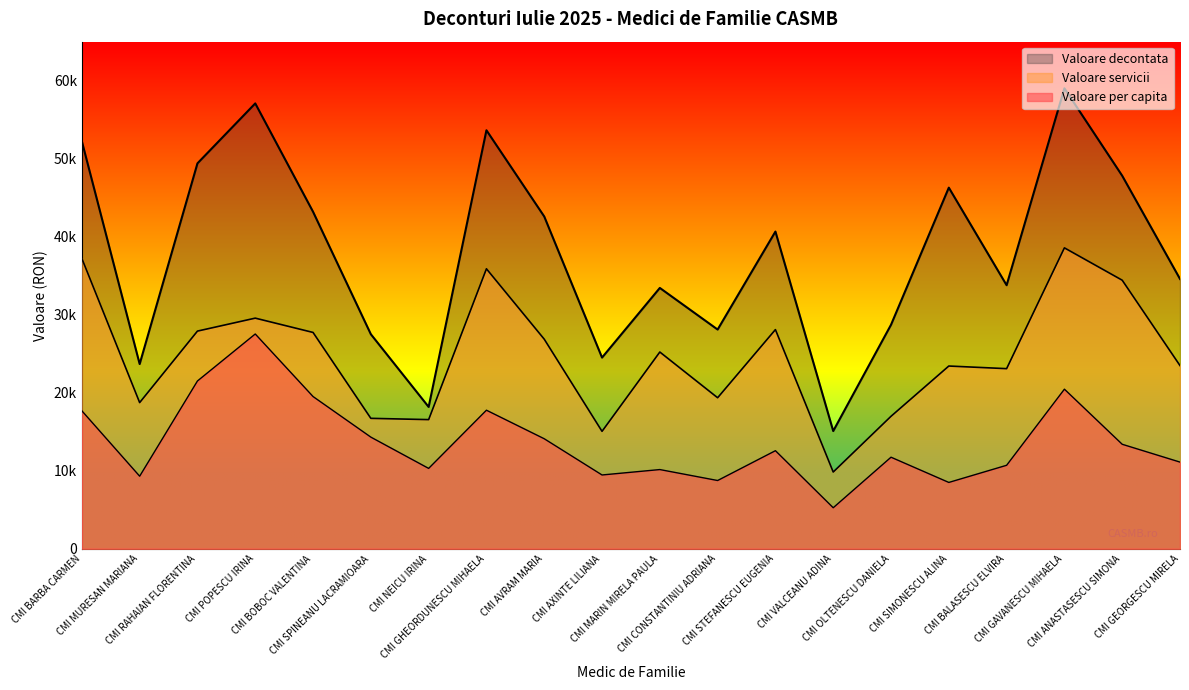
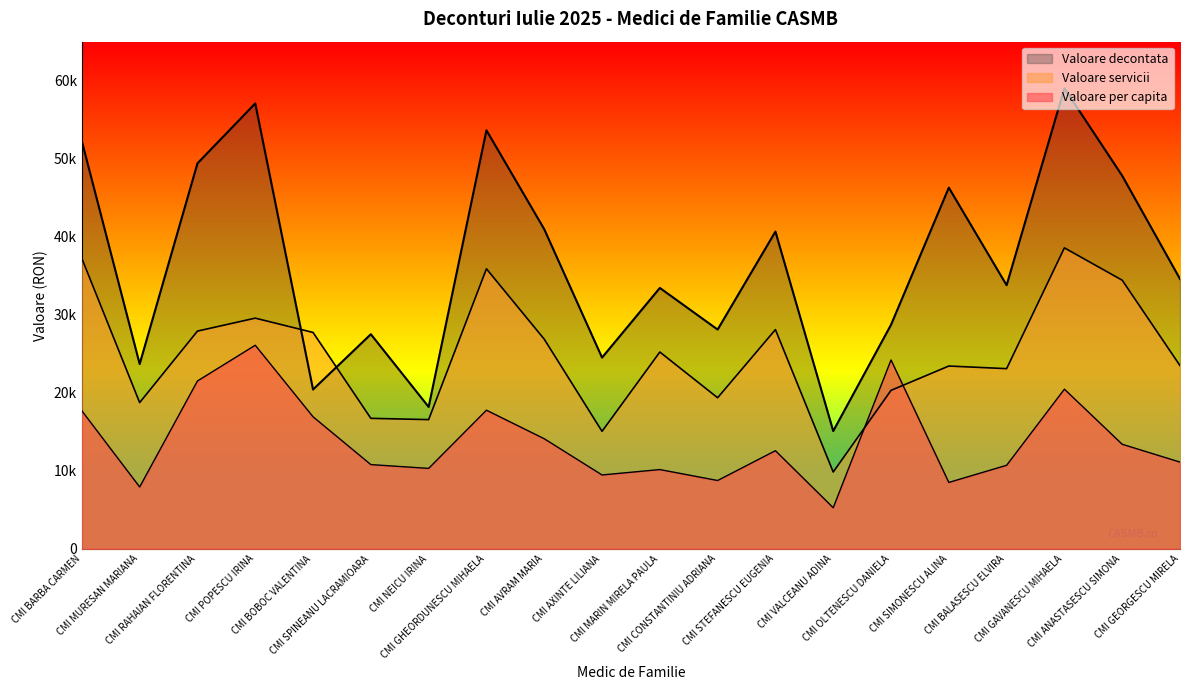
  {
    "Valoare decontata": {
      "CMI BARBA CARMEN": 52000,
      "CMI MURESAN MARIANA": 24000,
      "CMI RAHAIAN FLORENTINA": 49000,
      "CMI POPESCU IRINA": 57000,
-     "CMI BOBOC VALENTINA": 43000,
+     "CMI BOBOC VALENTINA": 20000,
      "CMI SPINEANU LACRAMIOARA": 27000,
      "CMI NEICU IRINA": 18000,
      "CMI GHEORDUNESCU MIHAELA": 54000,
-     "CMI AVRAM MARIA": 43000,
+     "CMI AVRAM MARIA": 41000,
      "CMI AXINTE LILIANA": 25000,
      "CMI MARIN MIRELA PAULA": 33000,
      "CMI CONSTANTINIU ADRIANA": 28000,
      "CMI STEFANESCU EUGENIA": 41000,
      "CMI VALCEANU ADINA": 15000,
      "CMI OLTENESCU DANIELA": 29000,
      "CMI SIMONESCU ALINA": 46000,
      "CMI BALASESCU ELVIRA": 34000,
      "CMI ANASTASESCU SIMONA": 48000,
      "CMI GEORGESCU MIRELA": 35000
    },
    "Valoare servicii": {
      "CMI BARBA CARMEN": 37000,
      "CMI MURESAN MARIANA": 19000,
      "CMI RAHAIAN FLORENTINA": 28000,
      "CMI POPESCU IRINA": 30000,
      "CMI BOBOC VALENTINA": 28000,
      "CMI SPINEANU LACRAMIOARA": 17000,
      "CMI NEICU IRINA": 17000,
      "CMI GHEORDUNESCU MIHAELA": 36000,
      "CMI AVRAM MARIA": 27000,
      "CMI AXINTE LILIANA": 15000,
      "CMI MARIN MIRELA PAULA": 25000,
      "CMI CONSTANTINIU ADRIANA": 19000,
      "CMI STEFANESCU EUGENIA": 28000,
      "CMI VALCEANU ADINA": 10000,
-     "CMI OLTENESCU DANIELA": 17000,
+     "CMI OLTENESCU DANIELA": 20000,
      "CMI SIMONESCU ALINA": 23000,
      "CMI BALASESCU ELVIRA": 23000,
      "CMI GAVANESCU MIHAELA": 39000,
      "CMI ANASTASESCU SIMONA": 34000,
      "CMI GEORGESCU MIRELA": 23000
    },
    "Valoare per capita": {
      "CMI BARBA CARMEN": 18000,
-     "CMI MURESAN MARIANA": 9000,
+     "CMI MURESAN MARIANA": 8000,
      "CMI RAHAIAN FLORENTINA": 22000,
-     "CMI POPESCU IRINA": 28000,
-     "CMI BOBOC VALENTINA": 20000,
-     "CMI SPINEANU LACRAMIOARA": 14000,
+     "CMI POPESCU IRINA": 26000,
+     "CMI BOBOC VALENTINA": 17000,
+     "CMI SPINEANU LACRAMIOARA": 11000,
      "CMI NEICU IRINA": 10000,
      "CMI GHEORDUNESCU MIHAELA": 18000,
      "CMI AVRAM MARIA": 14000,
      "CMI AXINTE LILIANA": 9000,
      "CMI MARIN MIRELA PAULA": 10000,
      "CMI CONSTANTINIU ADRIANA": 9000,
      "CMI STEFANESCU EUGENIA": 13000,
      "CMI VALCEANU ADINA": 5000,
-     "CMI OLTENESCU DANIELA": 12000,
+     "CMI OLTENESCU DANIELA": 24000,
      "CMI SIMONESCU ALINA": 8000,
      "CMI BALASESCU ELVIRA": 11000,
      "CMI GAVANESCU MIHAELA": 20000,
      "CMI ANASTASESCU SIMONA": 13000,
      "CMI GEORGESCU MIRELA": 11000
    }
  }
